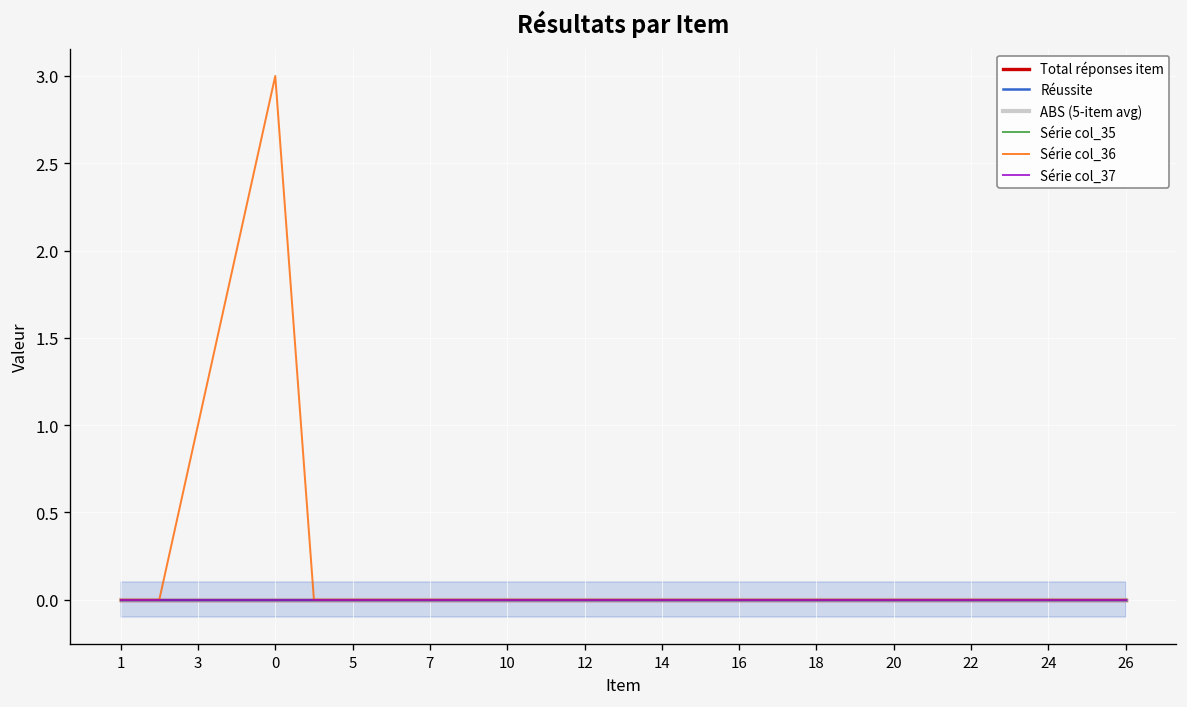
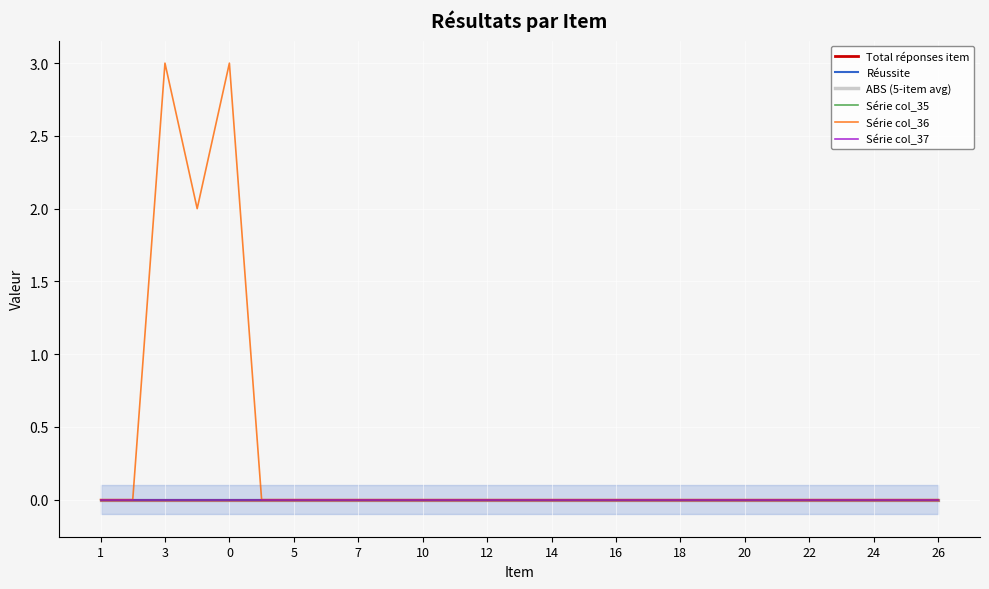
  {
    "Série col_37": {
      "3": 0,
      "0": 0
    },
    "Série col_36": {
-     "3": 1,
+     "3": 3,
      "0": 3
    }
  }
